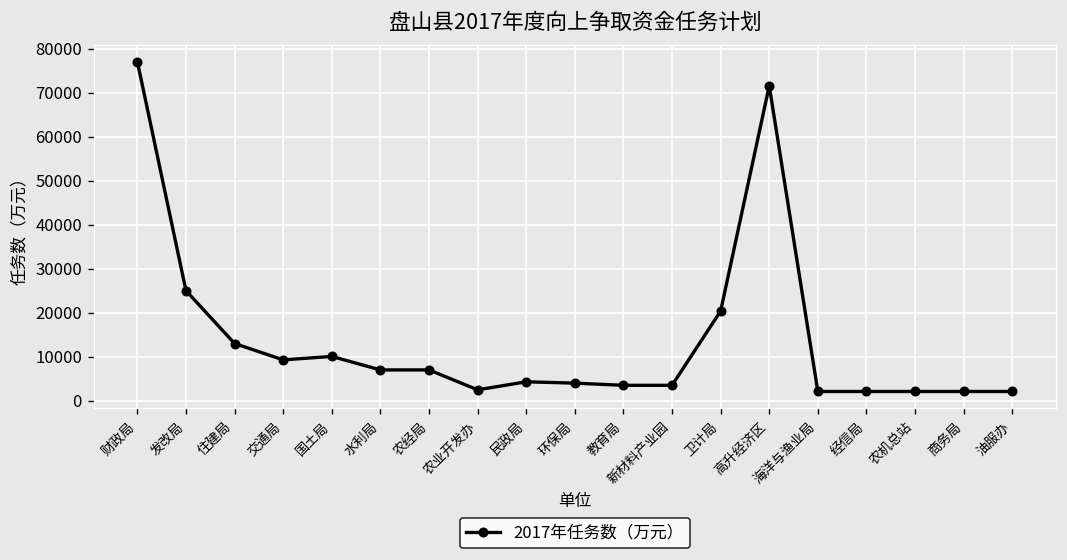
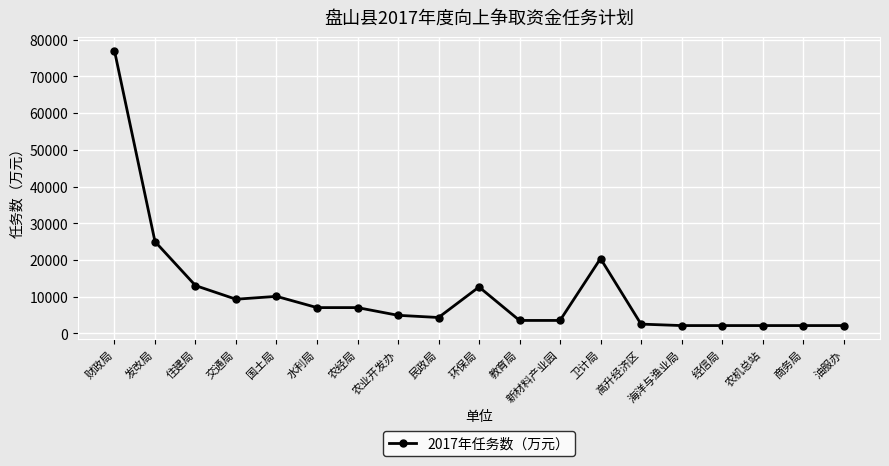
  {
    "财政局": 77000,
    "发改局": 25000,
    "住建局": 13000,
    "交通局": 9000,
    "国土局": 10000,
    "水利局": 7000,
    "农经局": 7000,
-   "农业开发办": 2000,
+   "农业开发办": 5000,
    "民政局": 4000,
-   "环保局": 4000,
+   "环保局": 13000,
    "教育局": 4000,
    "新材料产业园": 4000,
    "卫计局": 20000,
-   "高升经济区": 72000,
+   "高升经济区": 3000,
    "海洋与渔业局": 2000,
    "经信局": 2000,
    "农机总站": 2000,
    "商务局": 2000,
    "油服办": 2000
  }
